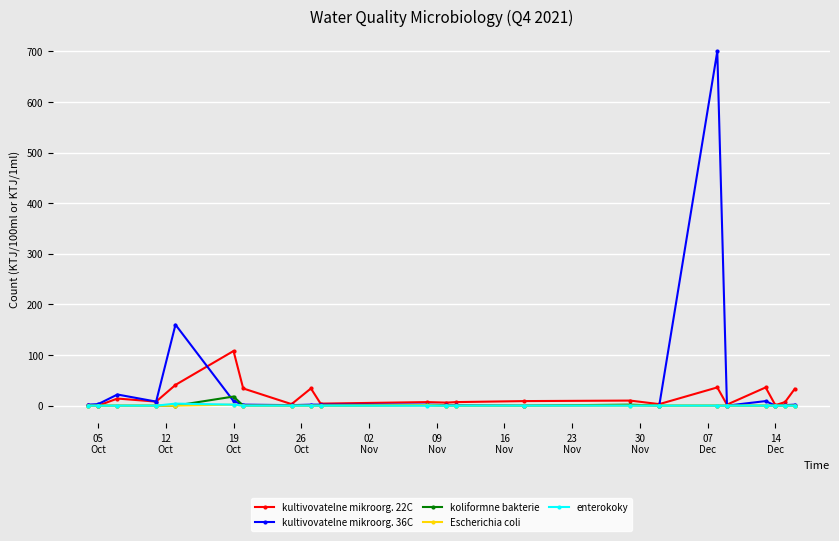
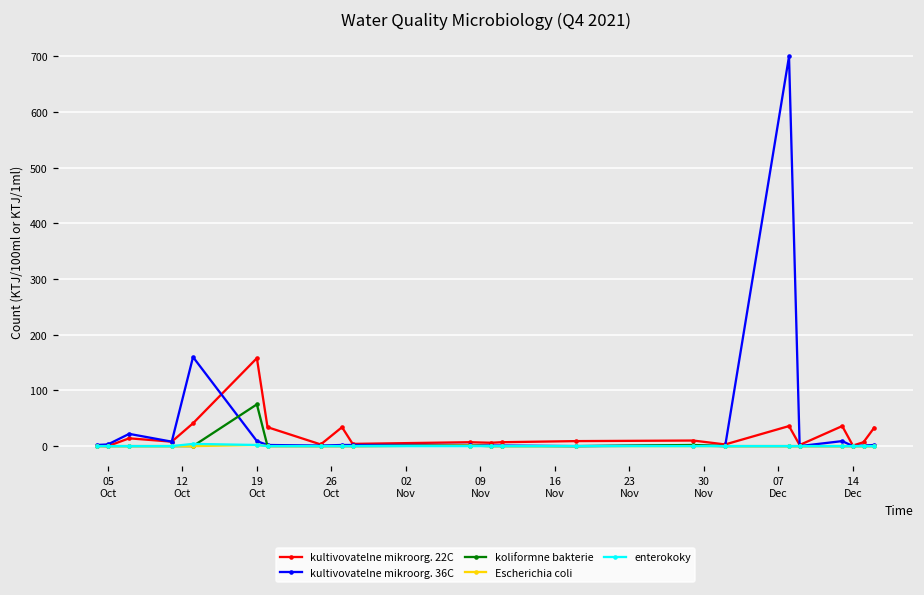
  {
    "kultivovatelne mikroorg. 22C": {
-     "19 Oct": 110
+     "19 Oct": 160
    },
    "kultivovatelne mikroorg. 36C": {
      "19 Oct": 10
    },
    "koliformne bakterie": {
-     "19 Oct": 20
+     "19 Oct": 80
    }
  }
